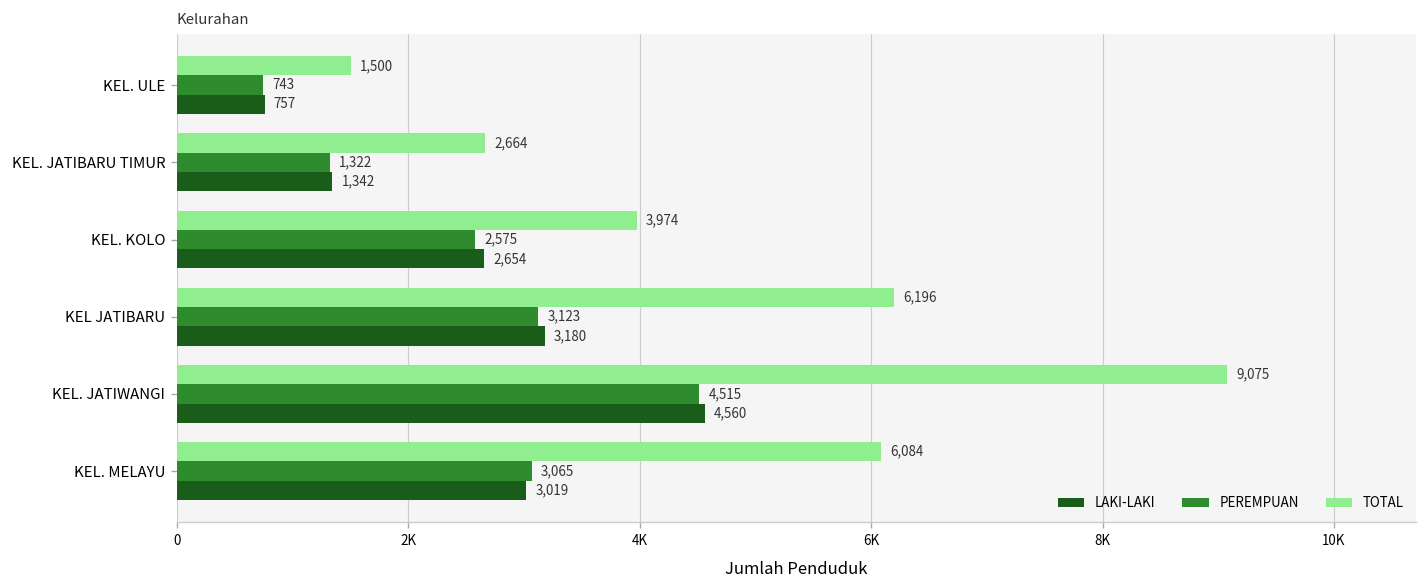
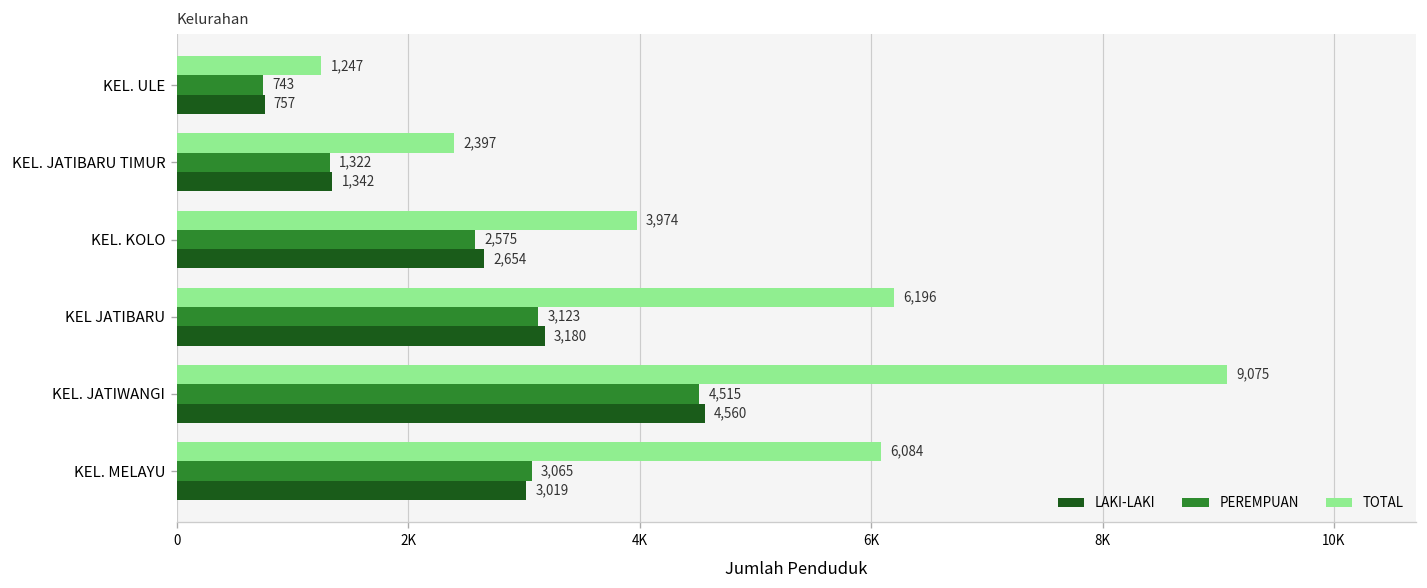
  {
    "TOTAL": {
-     "KEL. ULE": "1,500",
-     "KEL. JATIBARU TIMUR": "2,664",
+     "KEL. ULE": "1,247",
+     "KEL. JATIBARU TIMUR": "2,397",
      "KEL. KOLO": "3,974",
      "KEL JATIBARU": "6,196",
      "KEL. JATIWANGI": "9,075",
      "KEL. MELAYU": "6,084"
    }
  }
